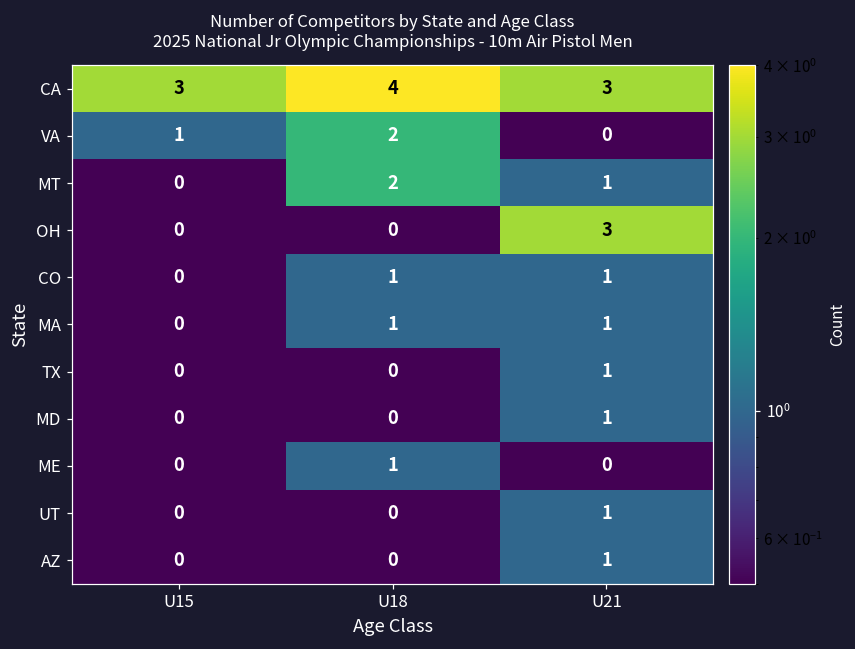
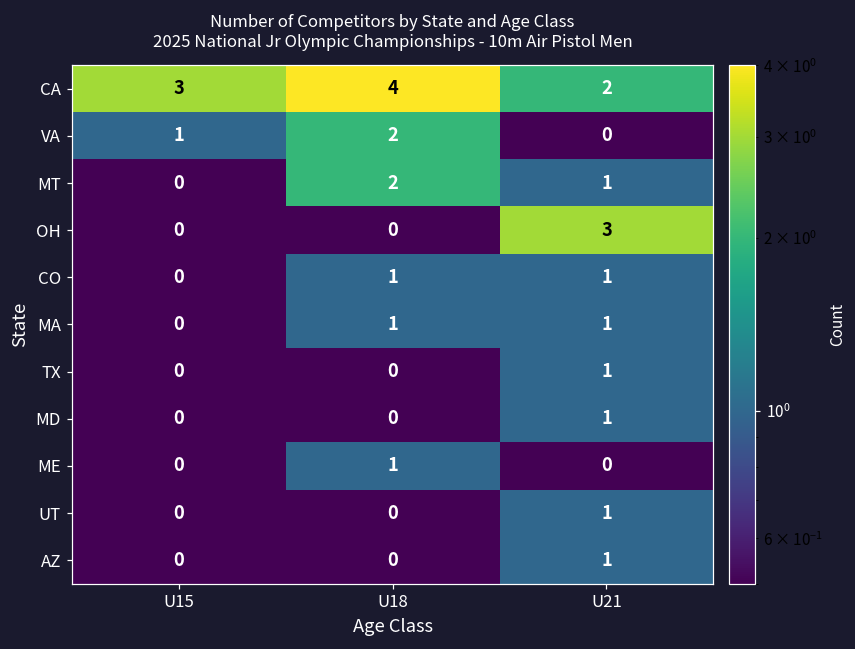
  {
    "CA": {
      "U15": 3,
      "U18": 4,
-     "U21": 3
+     "U21": 2
    },
    "VA": {
      "U15": 1,
      "U18": 2,
      "U21": 0
    },
    "MT": {
      "U15": 0,
      "U18": 2,
      "U21": 1
    },
    "OH": {
      "U15": 0,
      "U18": 0,
      "U21": 3
    },
    "CO": {
      "U15": 0,
      "U18": 1,
      "U21": 1
    },
    "MA": {
      "U15": 0,
      "U18": 1,
      "U21": 1
    },
    "TX": {
      "U15": 0,
      "U18": 0,
      "U21": 1
    },
    "MD": {
      "U15": 0,
      "U18": 0,
      "U21": 1
    },
    "ME": {
      "U15": 0,
      "U18": 1,
      "U21": 0
    },
    "UT": {
      "U15": 0,
      "U18": 0,
      "U21": 1
    },
    "AZ": {
      "U15": 0,
      "U18": 0,
      "U21": 1
    }
  }
